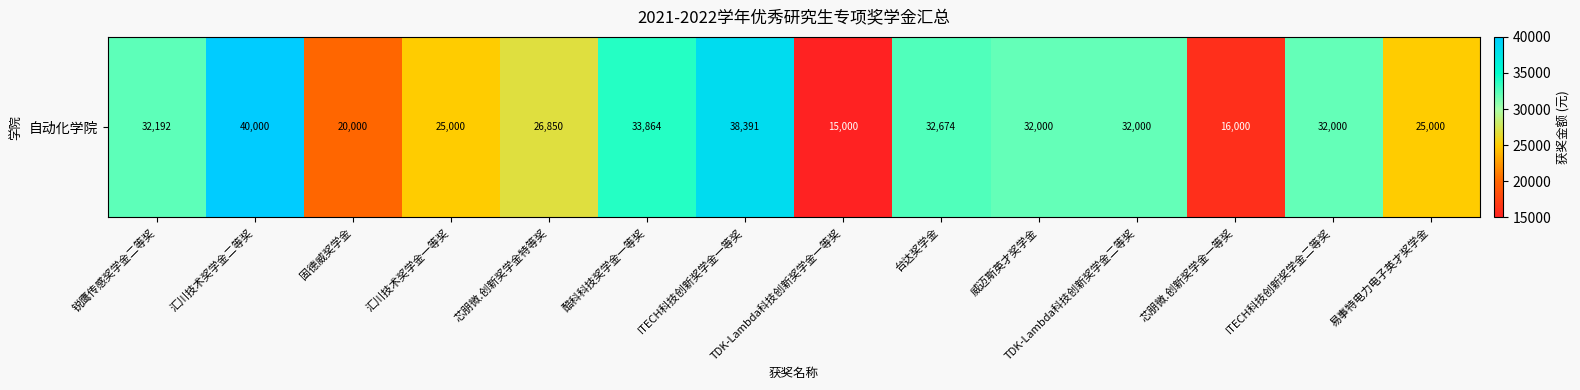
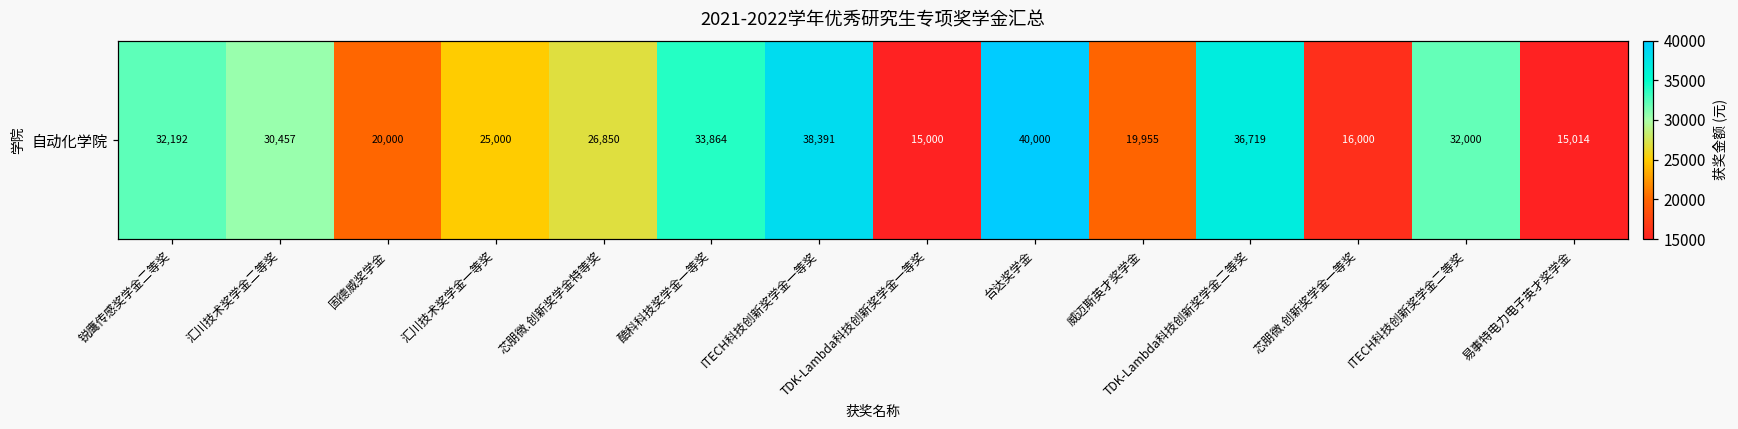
  {
    "自动化学院": {
      "锐鹰传感奖学金二等奖": "32,192",
-     "汇川技术奖学金二等奖": "40,000",
+     "汇川技术奖学金二等奖": "30,457",
      "固德威奖学金": "20,000",
      "汇川技术奖学金一等奖": "25,000",
      "芯朋微.创新奖学金特等奖": "26,850",
      "酷科科技奖学金一等奖": "33,864",
      "ITECH科技创新奖学金一等奖": "38,391",
      "TDK-Lambda科技创新奖学金一等奖": "15,000",
-     "台达奖学金": "32,674",
-     "威迈斯英才奖学金": "32,000",
-     "TDK-Lambda科技创新奖学金二等奖": "32,000",
+     "台达奖学金": "40,000",
+     "威迈斯英才奖学金": "19,955",
+     "TDK-Lambda科技创新奖学金二等奖": "36,719",
      "芯朋微.创新奖学金一等奖": "16,000",
      "ITECH科技创新奖学金二等奖": "32,000",
-     "易事特电力电子英才奖学金": "25,000"
+     "易事特电力电子英才奖学金": "15,014"
    }
  }
